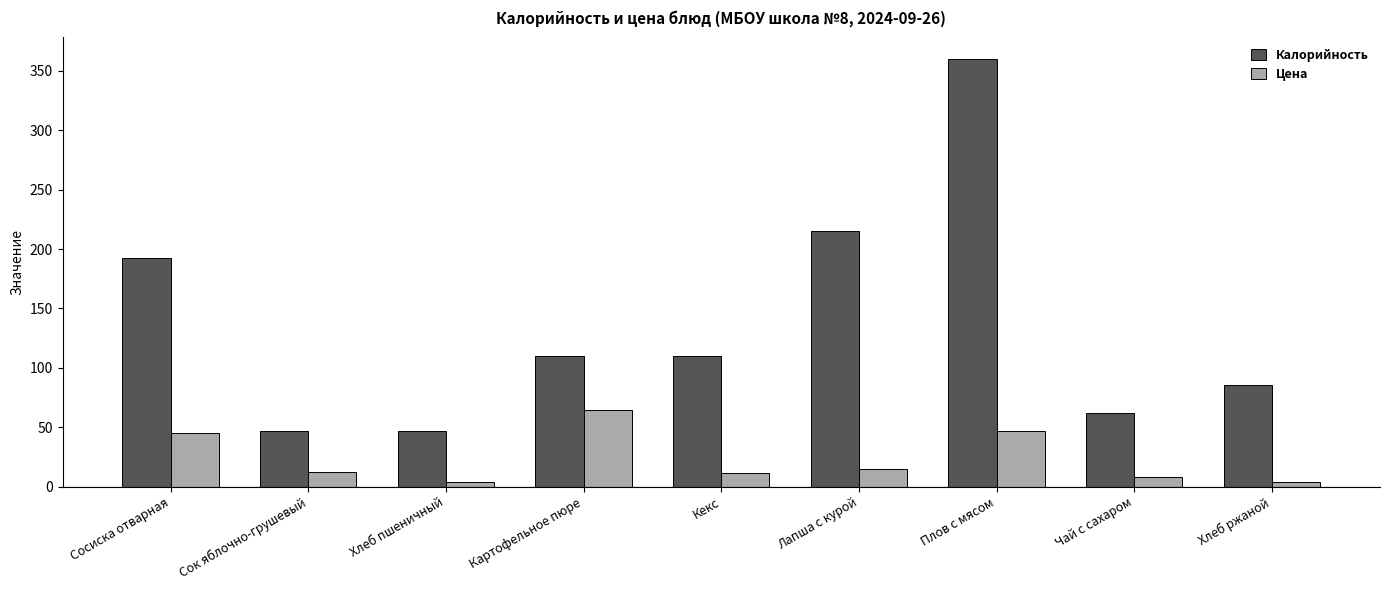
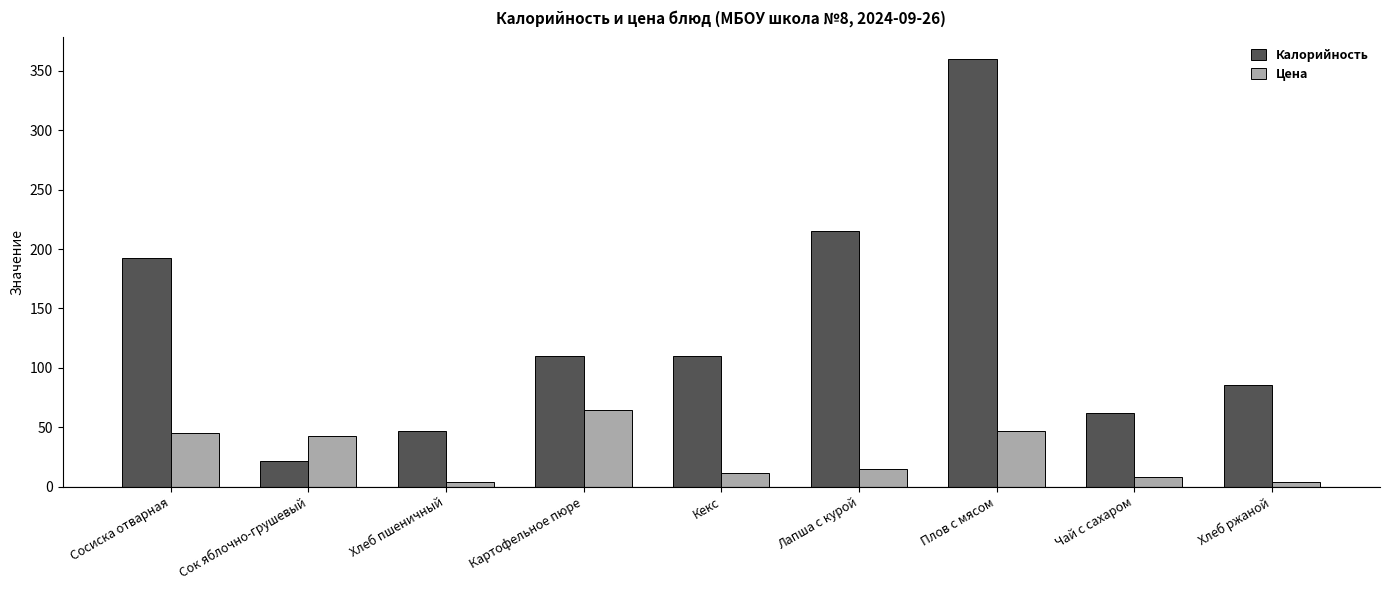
  {
    "Калорийность": {
      "Сосиска отварная": 192,
-     "Сок яблочно-грушевый": 46,
+     "Сок яблочно-грушевый": 21,
      "Хлеб пшеничный": 47,
      "Картофельное пюре": 110,
      "Кекс": 110,
      "Лапша с курой": 215,
      "Плов с мясом": 360,
      "Чай с сахаром": 62,
      "Хлеб ржаной": 85
    },
    "Цена": {
      "Сосиска отварная": 45,
-     "Сок яблочно-грушевый": 12,
+     "Сок яблочно-грушевый": 43,
      "Хлеб пшеничный": 4,
      "Картофельное пюре": 64,
      "Кекс": 11,
      "Лапша с курой": 15,
      "Плов с мясом": 47,
      "Чай с сахаром": 8,
      "Хлеб ржаной": 4
    }
  }
